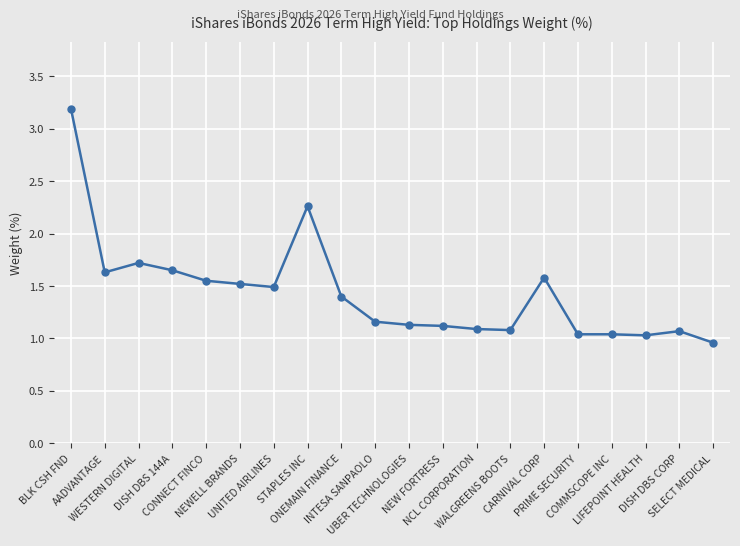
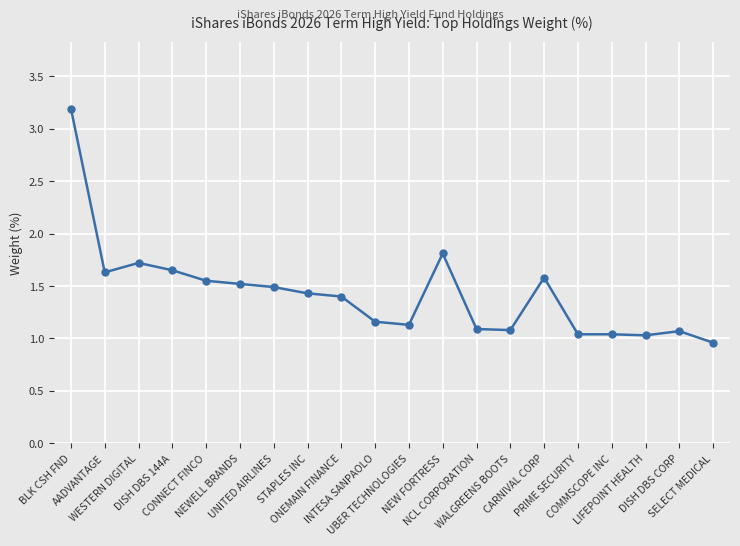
  {
    "BLK CSH FND": 3.19,
    "AADVANTAGE": 1.63,
    "WESTERN DIGITAL": 1.72,
    "DISH DBS 144A": 1.65,
    "CONNECT FINCO": 1.55,
    "NEWELL BRANDS": 1.52,
    "UNITED AIRLINES": 1.49,
-   "STAPLES INC": 2.26,
+   "STAPLES INC": 1.43,
    "ONEMAIN FINANCE": 1.40,
    "INTESA SANPAOLO": 1.16,
    "UBER TECHNOLOGIES": 1.13,
-   "NEW FORTRESS": 1.12,
+   "NEW FORTRESS": 1.81,
    "NCL CORPORATION": 1.09,
    "WALGREENS BOOTS": 1.08,
    "CARNIVAL CORP": 1.58,
    "PRIME SECURITY": 1.04,
    "COMMSCOPE INC": 1.04,
    "LIFEPOINT HEALTH": 1.03,
    "DISH DBS CORP": 1.07,
    "SELECT MEDICAL": 0.96
  }
